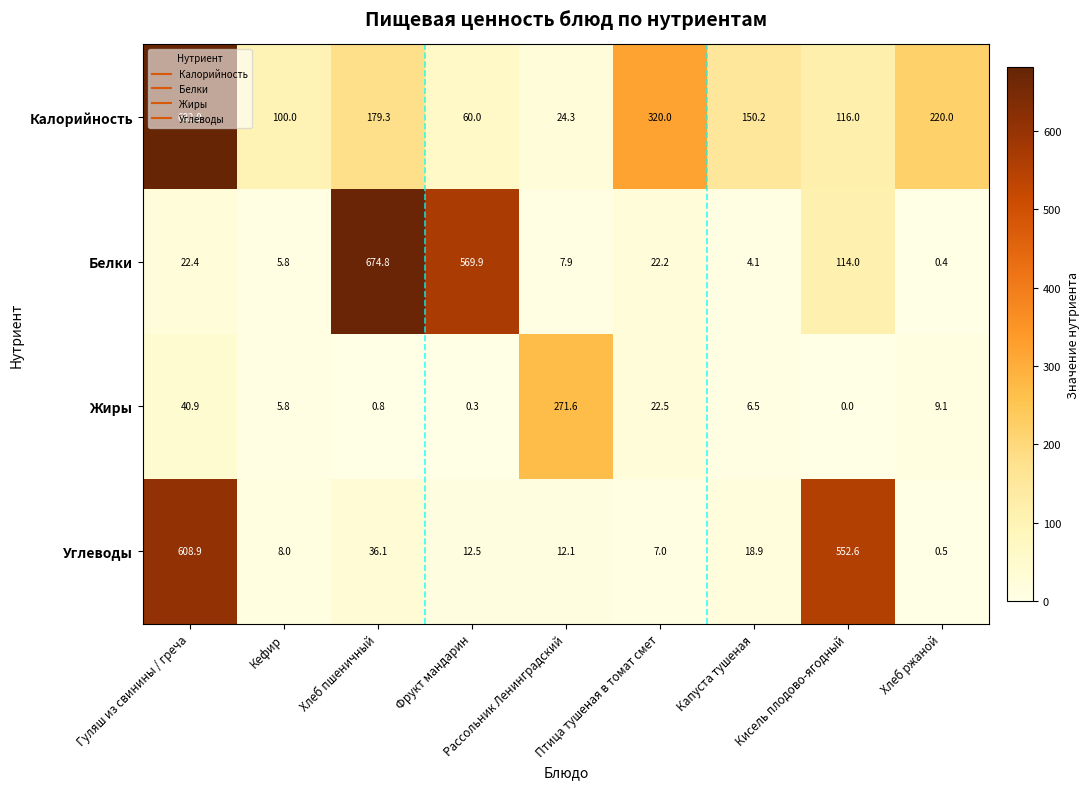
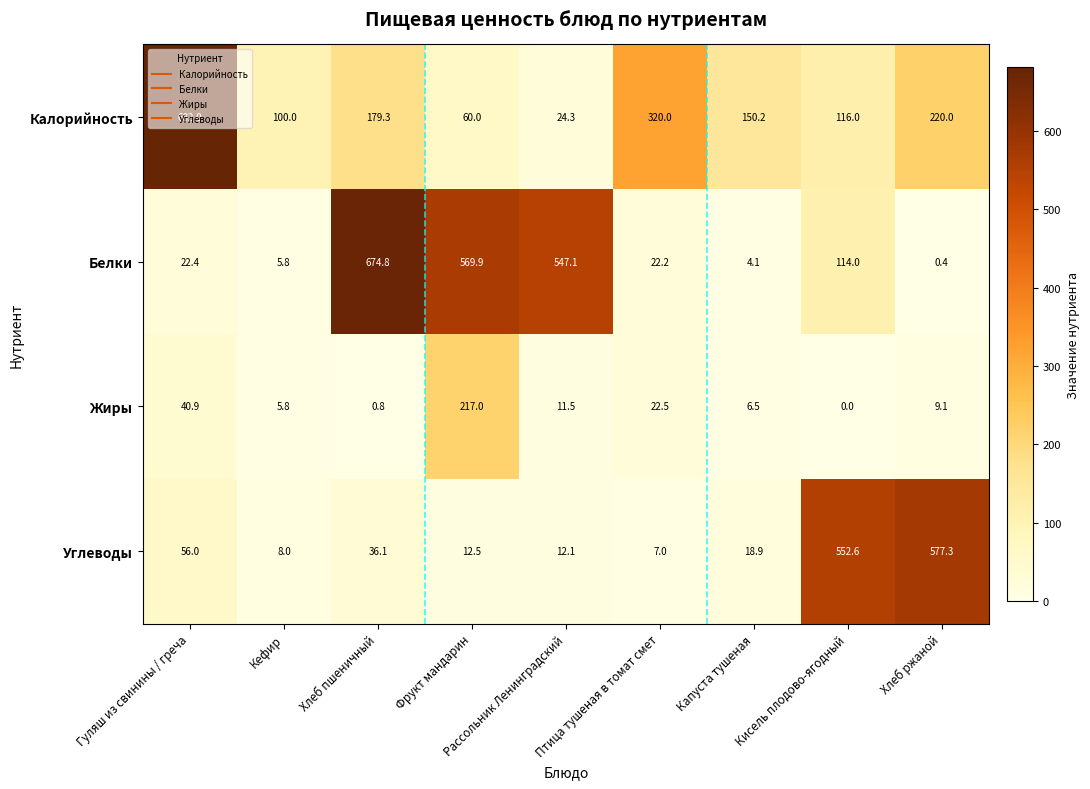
  {
    "Калорийность": {
      "Кефир": 100.0,
      "Хлеб пшеничный": 179.3,
      "Фрукт мандарин": 60.0,
      "Рассольник Ленинградский": 24.3,
      "Птица тушеная в томат смет": 320.0,
      "Капуста тушеная": 150.2,
      "Кисель плодово-ягодный": 116.0,
      "Хлеб ржаной": 220.0
    },
    "Белки": {
      "Гуляш из свинины / греча": 22.4,
      "Кефир": 5.8,
      "Хлеб пшеничный": 674.8,
      "Фрукт мандарин": 569.9,
-     "Рассольник Ленинградский": 7.9,
+     "Рассольник Ленинградский": 547.1,
      "Птица тушеная в томат смет": 22.2,
      "Капуста тушеная": 4.1,
      "Кисель плодово-ягодный": 114.0,
      "Хлеб ржаной": 0.4
    },
    "Жиры": {
      "Гуляш из свинины / греча": 40.9,
      "Кефир": 5.8,
      "Хлеб пшеничный": 0.8,
-     "Фрукт мандарин": 0.3,
-     "Рассольник Ленинградский": 271.6,
+     "Фрукт мандарин": 217.0,
+     "Рассольник Ленинградский": 11.5,
      "Птица тушеная в томат смет": 22.5,
      "Капуста тушеная": 6.5,
      "Кисель плодово-ягодный": 0.0,
      "Хлеб ржаной": 9.1
    },
    "Углеводы": {
-     "Гуляш из свинины / греча": 608.9,
+     "Гуляш из свинины / греча": 56.0,
      "Кефир": 8.0,
      "Хлеб пшеничный": 36.1,
      "Фрукт мандарин": 12.5,
      "Рассольник Ленинградский": 12.1,
      "Птица тушеная в томат смет": 7.0,
      "Капуста тушеная": 18.9,
      "Кисель плодово-ягодный": 552.6,
-     "Хлеб ржаной": 0.5
+     "Хлеб ржаной": 577.3
    }
  }
